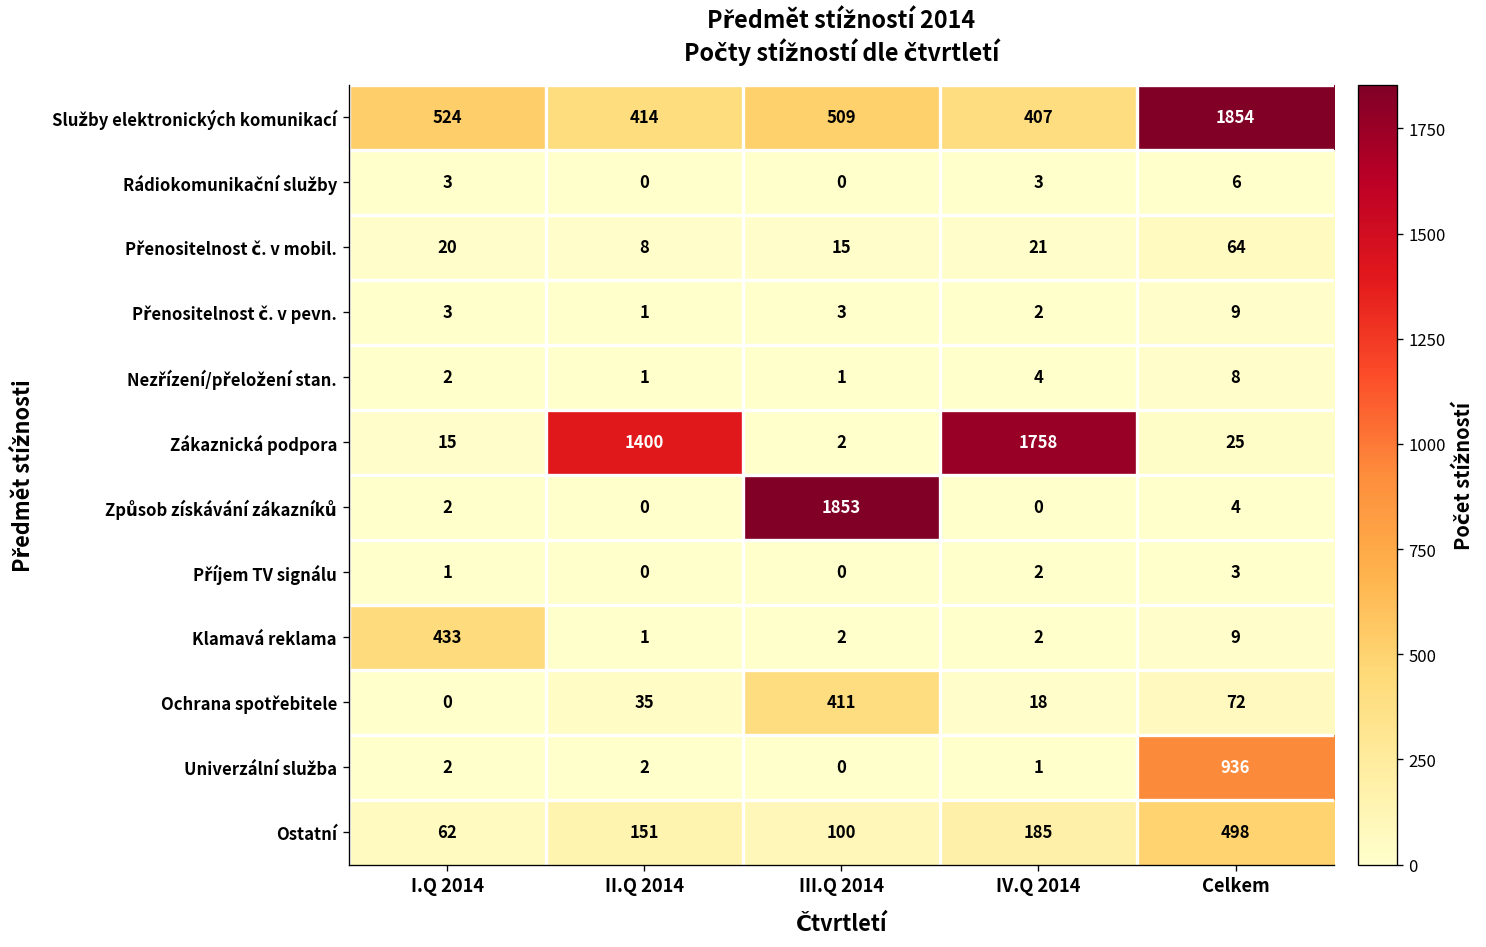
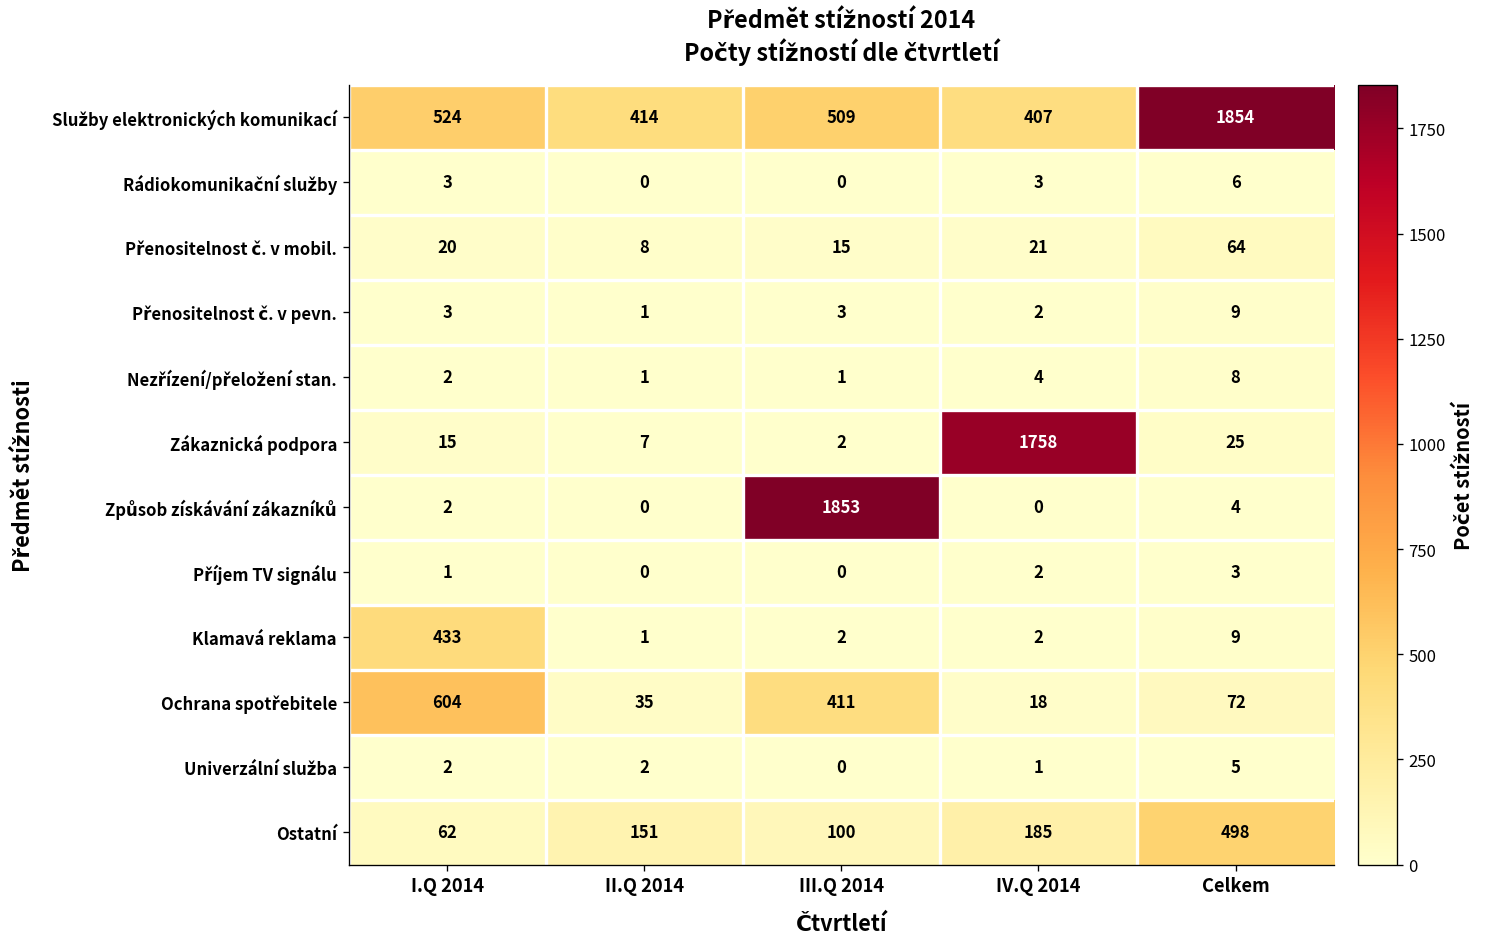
  {
    "Služby elektronických komunikací": {
      "I.Q 2014": 524,
      "II.Q 2014": 414,
      "III.Q 2014": 509,
      "IV.Q 2014": 407,
      "Celkem": 1854
    },
    "Rádiokomunikační služby": {
      "I.Q 2014": 3,
      "II.Q 2014": 0,
      "III.Q 2014": 0,
      "IV.Q 2014": 3,
      "Celkem": 6
    },
    "Přenositelnost č. v mobil.": {
      "I.Q 2014": 20,
      "II.Q 2014": 8,
      "III.Q 2014": 15,
      "IV.Q 2014": 21,
      "Celkem": 64
    },
    "Přenositelnost č. v pevn.": {
      "I.Q 2014": 3,
      "II.Q 2014": 1,
      "III.Q 2014": 3,
      "IV.Q 2014": 2,
      "Celkem": 9
    },
    "Nezřízení/přeložení stan.": {
      "I.Q 2014": 2,
      "II.Q 2014": 1,
      "III.Q 2014": 1,
      "IV.Q 2014": 4,
      "Celkem": 8
    },
    "Zákaznická podpora": {
      "I.Q 2014": 15,
-     "II.Q 2014": 1400,
+     "II.Q 2014": 7,
      "III.Q 2014": 2,
      "IV.Q 2014": 1758,
      "Celkem": 25
    },
    "Způsob získávání zákazníků": {
      "I.Q 2014": 2,
      "II.Q 2014": 0,
      "III.Q 2014": 1853,
      "IV.Q 2014": 0,
      "Celkem": 4
    },
    "Příjem TV signálu": {
      "I.Q 2014": 1,
      "II.Q 2014": 0,
      "III.Q 2014": 0,
      "IV.Q 2014": 2,
      "Celkem": 3
    },
    "Klamavá reklama": {
      "I.Q 2014": 433,
      "II.Q 2014": 1,
      "III.Q 2014": 2,
      "IV.Q 2014": 2,
      "Celkem": 9
    },
    "Ochrana spotřebitele": {
-     "I.Q 2014": 0,
+     "I.Q 2014": 604,
      "II.Q 2014": 35,
      "III.Q 2014": 411,
      "IV.Q 2014": 18,
      "Celkem": 72
    },
    "Univerzální služba": {
      "I.Q 2014": 2,
      "II.Q 2014": 2,
      "III.Q 2014": 0,
      "IV.Q 2014": 1,
-     "Celkem": 936
+     "Celkem": 5
    },
    "Ostatní": {
      "I.Q 2014": 62,
      "II.Q 2014": 151,
      "III.Q 2014": 100,
      "IV.Q 2014": 185,
      "Celkem": 498
    }
  }
